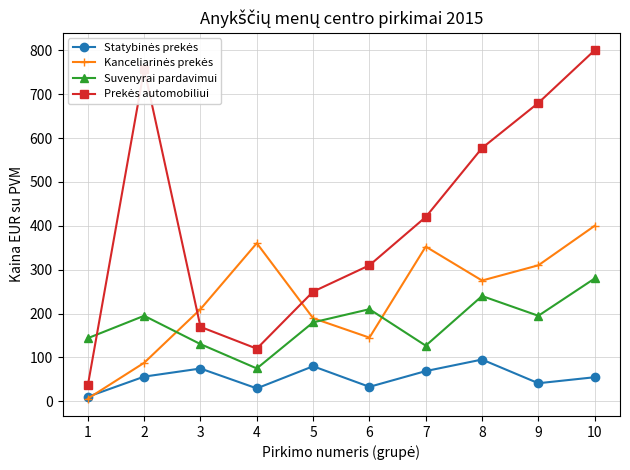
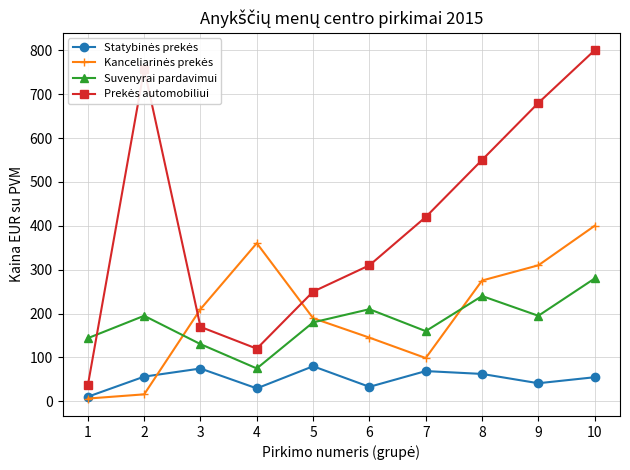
  {
    "Statybinės prekės": {
      "2": 60,
      "3": 70,
      "4": 30,
      "5": 80,
      "6": 30,
      "7": 70,
-     "8": 100,
+     "8": 60,
      "9": 40,
      "10": 60
    },
    "Kanceliarinės prekės": {
-     "2": 90,
+     "2": 20,
      "3": 210,
      "4": 360,
      "5": 190,
      "6": 150,
-     "7": 350,
+     "7": 100,
      "8": 280,
      "9": 310,
      "10": 400
    },
    "Suvenyrai pardavimui": {
      "1": 140,
      "2": 200,
      "3": 130,
      "4": 80,
      "5": 180,
      "6": 210,
-     "7": 130,
+     "7": 160,
      "8": 240,
      "9": 200,
      "10": 280
    },
    "Prekės automobiliui": {
      "1": 40,
      "3": 170,
      "4": 120,
      "5": 250,
      "6": 310,
      "7": 420,
-     "8": 580,
+     "8": 550,
      "9": 680,
      "10": 800
    }
  }
